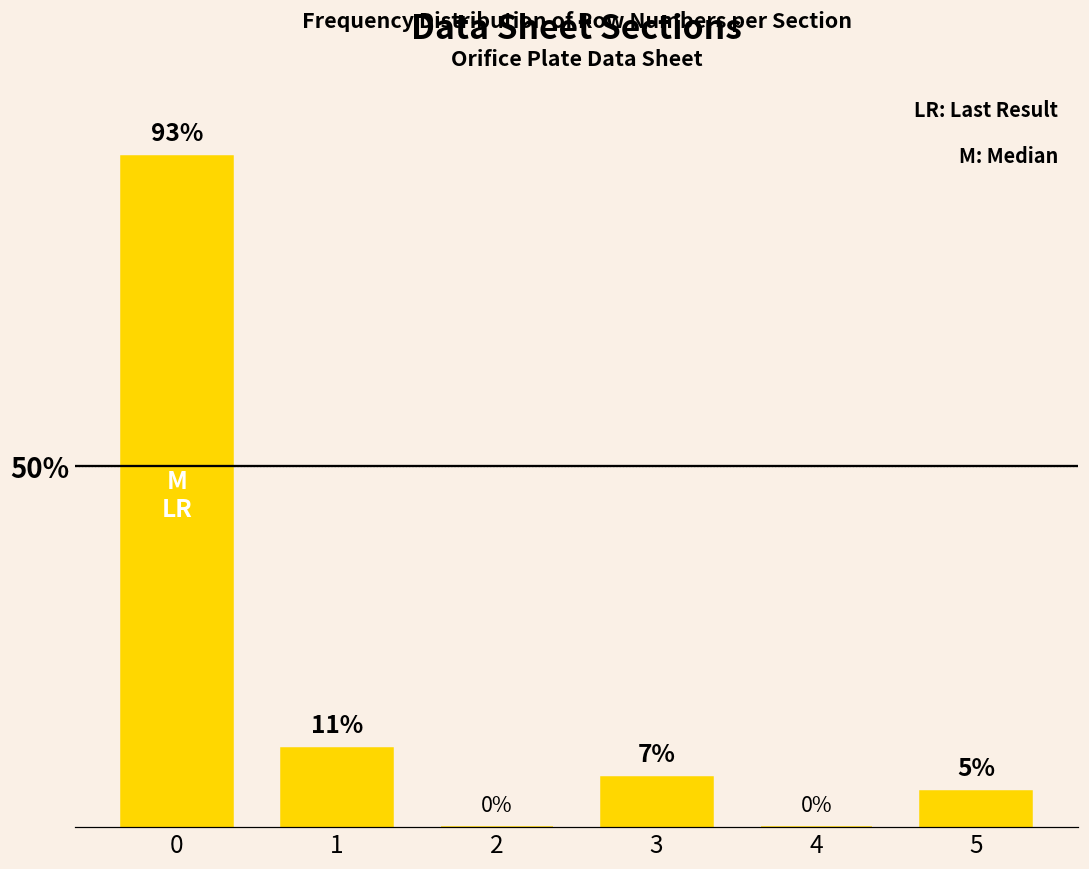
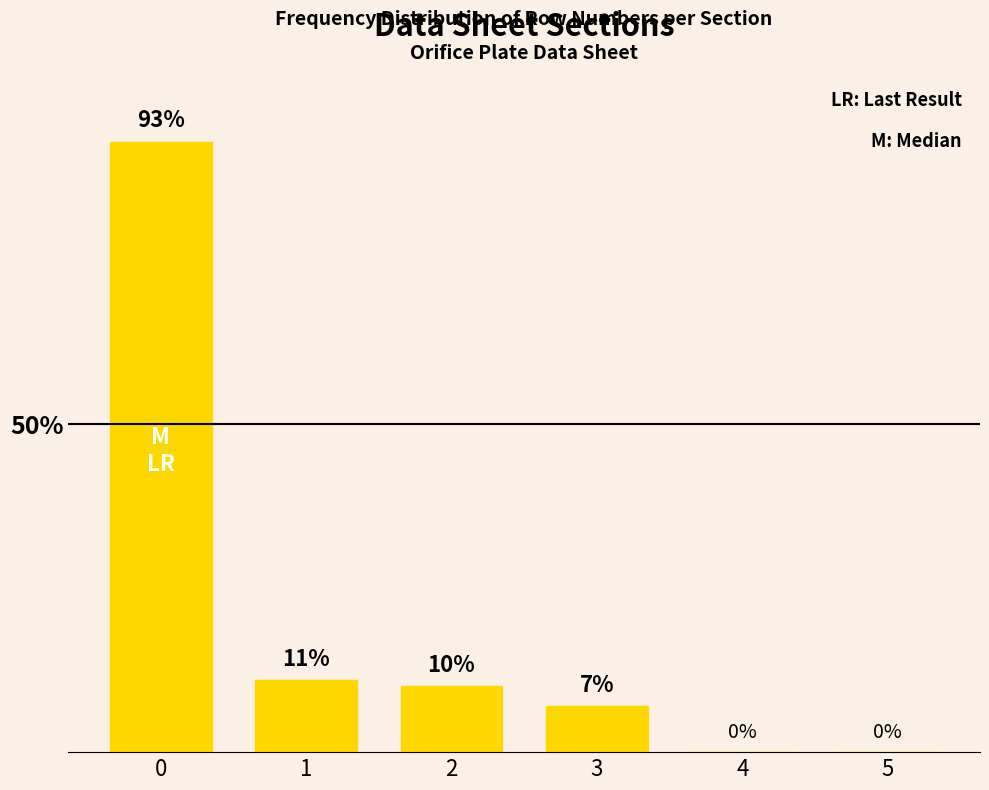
  {
    "0": "93%",
    "1": "11%",
-   "2": "0%",
+   "2": "10%",
    "3": "7%",
    "4": "0%",
-   "5": "5%"
+   "5": "0%"
  }
